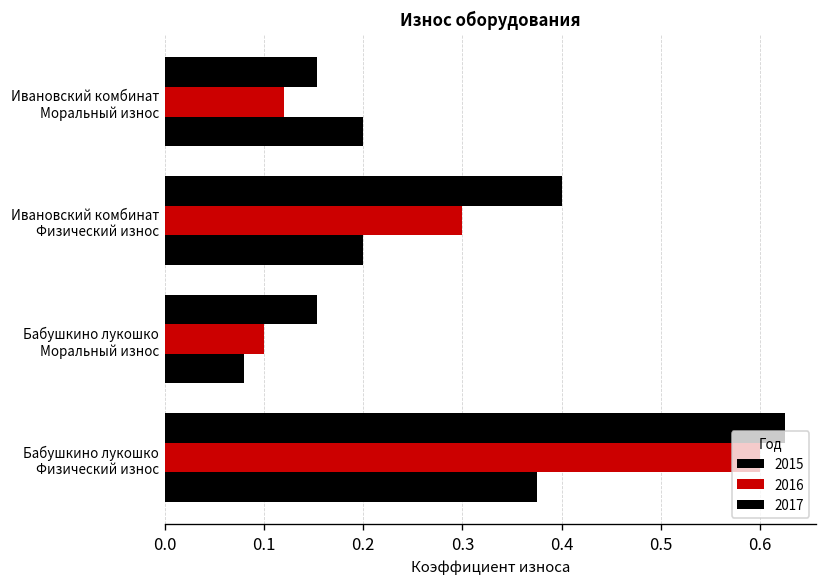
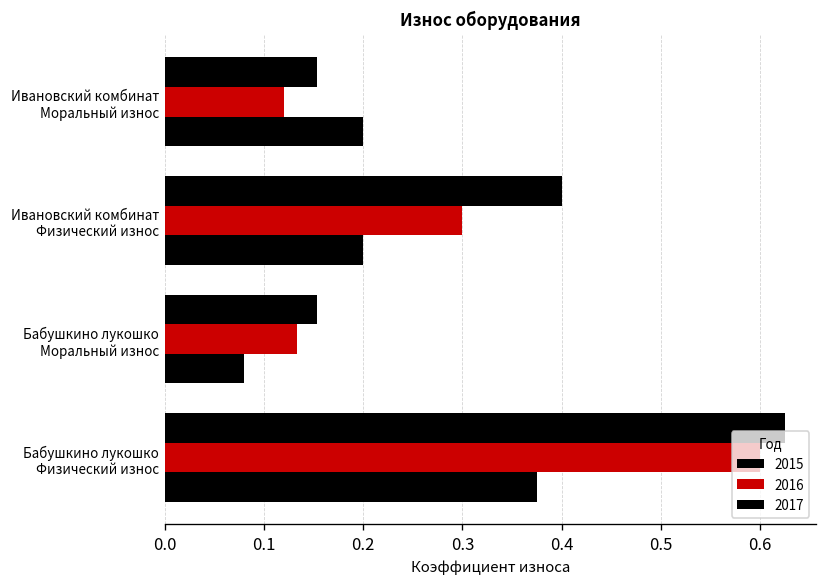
  {
    "2016": {
      "Ивановский комбинат Моральный износ": 0.12,
      "Ивановский комбинат Физический износ": 0.30,
-     "Бабушкино лукошко Моральный износ": 0.10
+     "Бабушкино лукошко Моральный износ": 0.13
    }
  }
